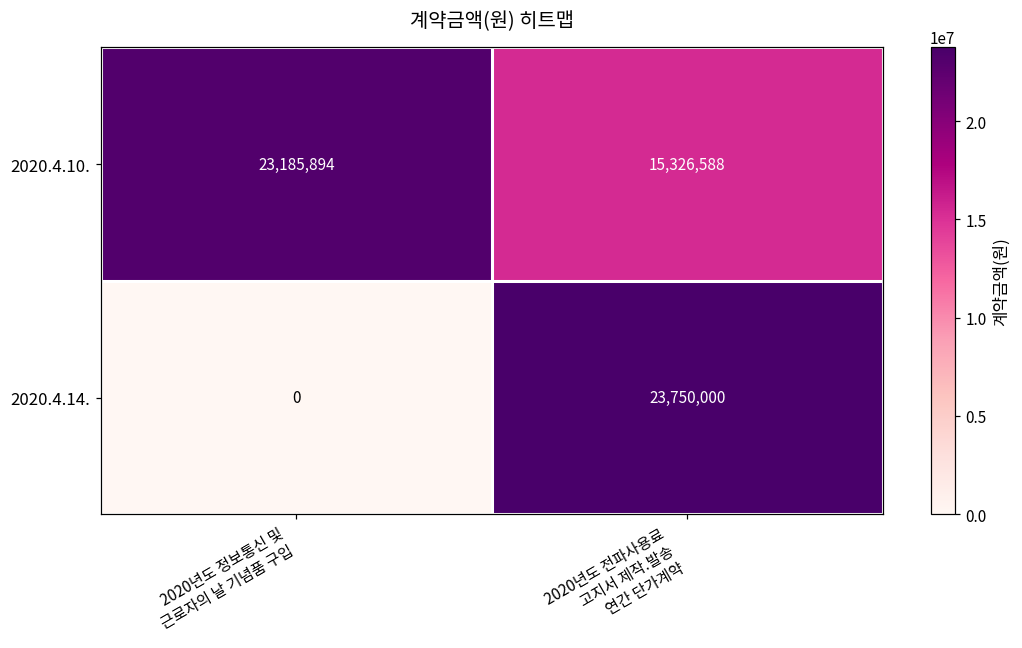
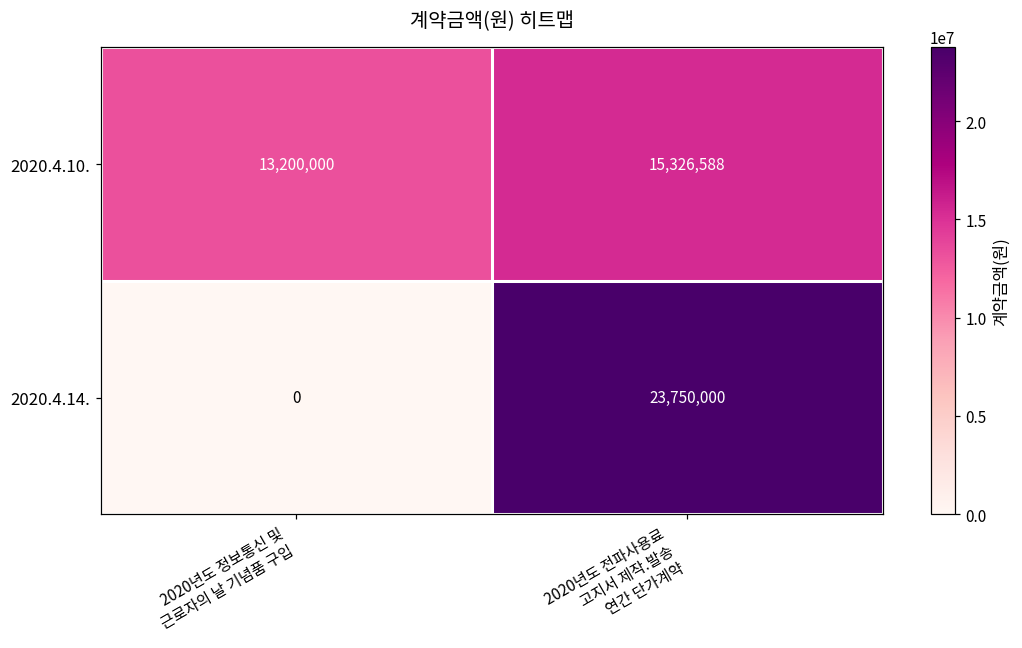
  {
    "2020.4.10.": {
-     "2020년도 정보통신 및 근로자의 날 기념품 구입": "23,185,894",
+     "2020년도 정보통신 및 근로자의 날 기념품 구입": "13,200,000",
      "2020년도 전파사용료 고지서 제작.발송 연간 단가계약": "15,326,588"
    },
    "2020.4.14.": {
      "2020년도 정보통신 및 근로자의 날 기념품 구입": "0",
      "2020년도 전파사용료 고지서 제작.발송 연간 단가계약": "23,750,000"
    }
  }
